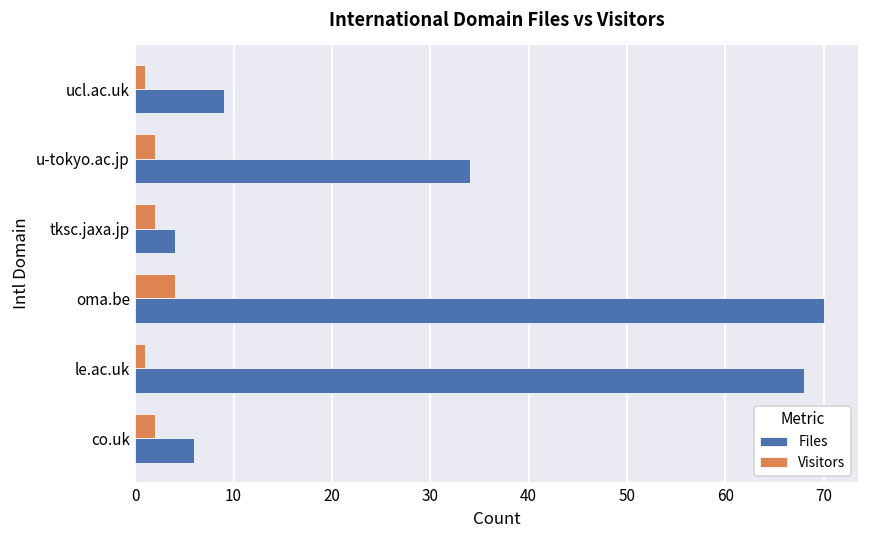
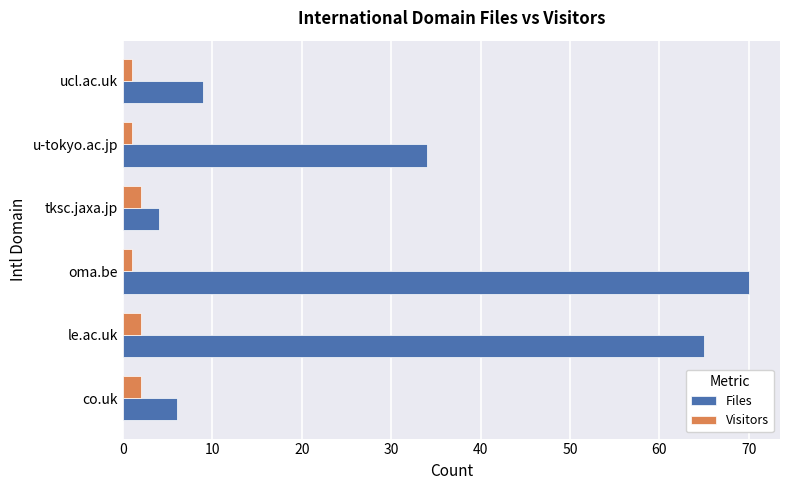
  {
    "Files": {
      "ucl.ac.uk": 9,
      "u-tokyo.ac.jp": 34,
      "tksc.jaxa.jp": 4,
      "oma.be": 70,
-     "le.ac.uk": 68,
+     "le.ac.uk": 65,
      "co.uk": 6
    },
    "Visitors": {
      "ucl.ac.uk": 1,
-     "u-tokyo.ac.jp": 2,
+     "u-tokyo.ac.jp": 1,
      "tksc.jaxa.jp": 2,
-     "oma.be": 4,
-     "le.ac.uk": 1,
+     "oma.be": 1,
+     "le.ac.uk": 2,
      "co.uk": 2
    }
  }
